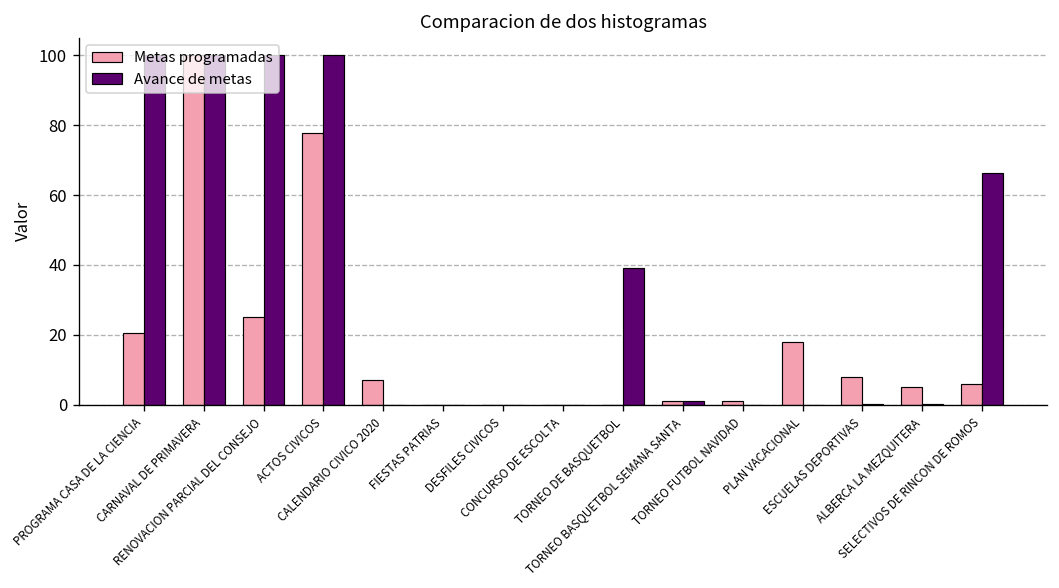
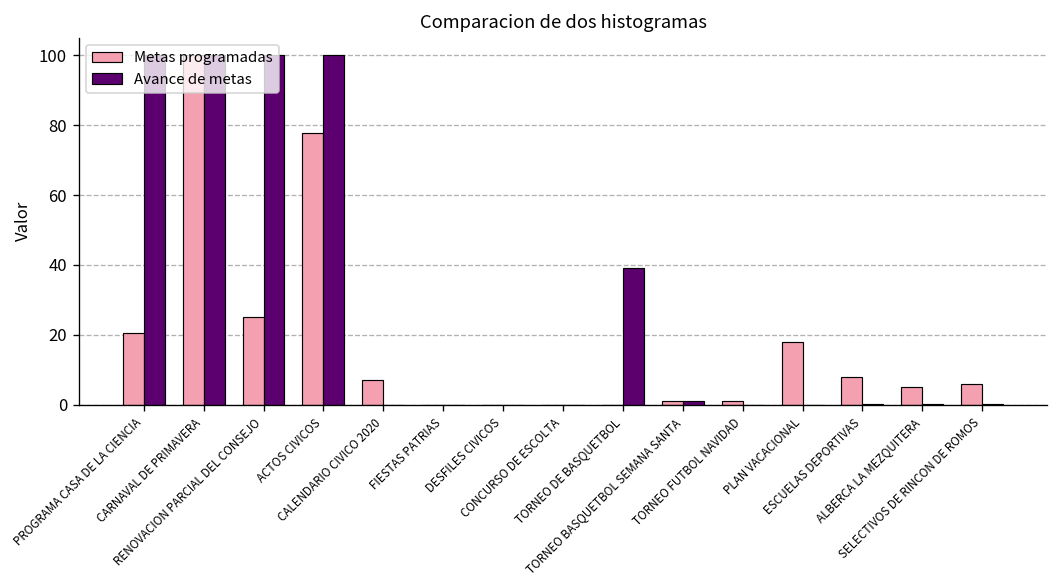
  {
    "Metas programadas": {
      "PROGRAMA CASA DE LA CIENCIA": 21,
      "RENOVACION PARCIAL DEL CONSEJO": 25,
      "ACTOS CIVICOS": 78,
      "CALENDARIO CIVICO 2020": 7,
      "FIESTAS PATRIAS": 0,
      "DESFILES CIVICOS": 0,
      "CONCURSO DE ESCOLTA": 0,
      "TORNEO DE BASQUETBOL": 0,
      "TORNEO BASQUETBOL SEMANA SANTA": 1,
      "TORNEO FUTBOL NAVIDAD": 1,
      "PLAN VACACIONAL": 18,
      "ESCUELAS DEPORTIVAS": 8,
      "ALBERCA LA MEZQUITERA": 5,
      "SELECTIVOS DE RINCON DE ROMOS": 6
    },
    "Avance de metas": {
      "ACTOS CIVICOS": 100,
      "CALENDARIO CIVICO 2020": 0,
      "FIESTAS PATRIAS": 0,
      "DESFILES CIVICOS": 0,
      "CONCURSO DE ESCOLTA": 0,
      "TORNEO DE BASQUETBOL": 39,
      "TORNEO BASQUETBOL SEMANA SANTA": 1,
      "TORNEO FUTBOL NAVIDAD": 0,
      "PLAN VACACIONAL": 0,
-     "SELECTIVOS DE RINCON DE ROMOS": 66
+     "SELECTIVOS DE RINCON DE ROMOS": 0
    }
  }
